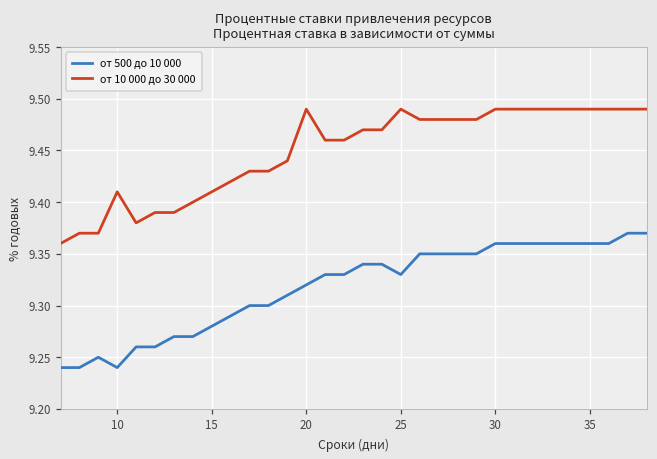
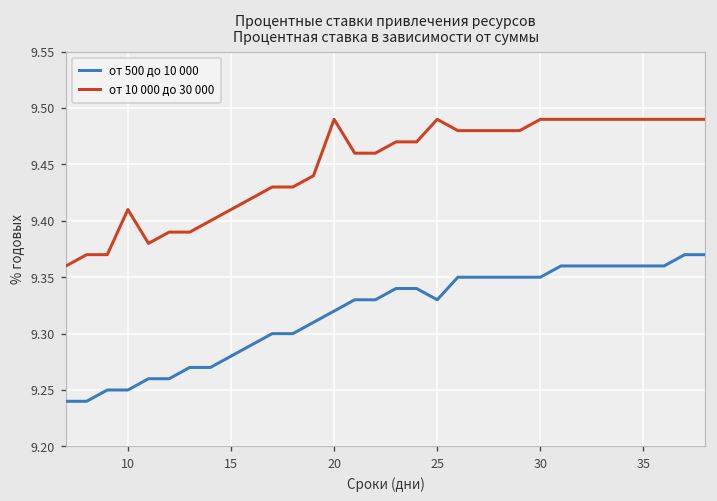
  {
    "от 500 до 10 000": {
-     "10": 9.24,
+     "10": 9.25,
      "15": 9.28,
      "20": 9.32,
      "25": 9.33,
-     "30": 9.36,
+     "30": 9.35,
      "35": 9.36
    },
    "от 10 000 до 30 000": {
      "10": 9.41,
      "15": 9.41,
      "20": 9.49,
      "25": 9.49,
      "30": 9.49,
      "35": 9.49
    }
  }
